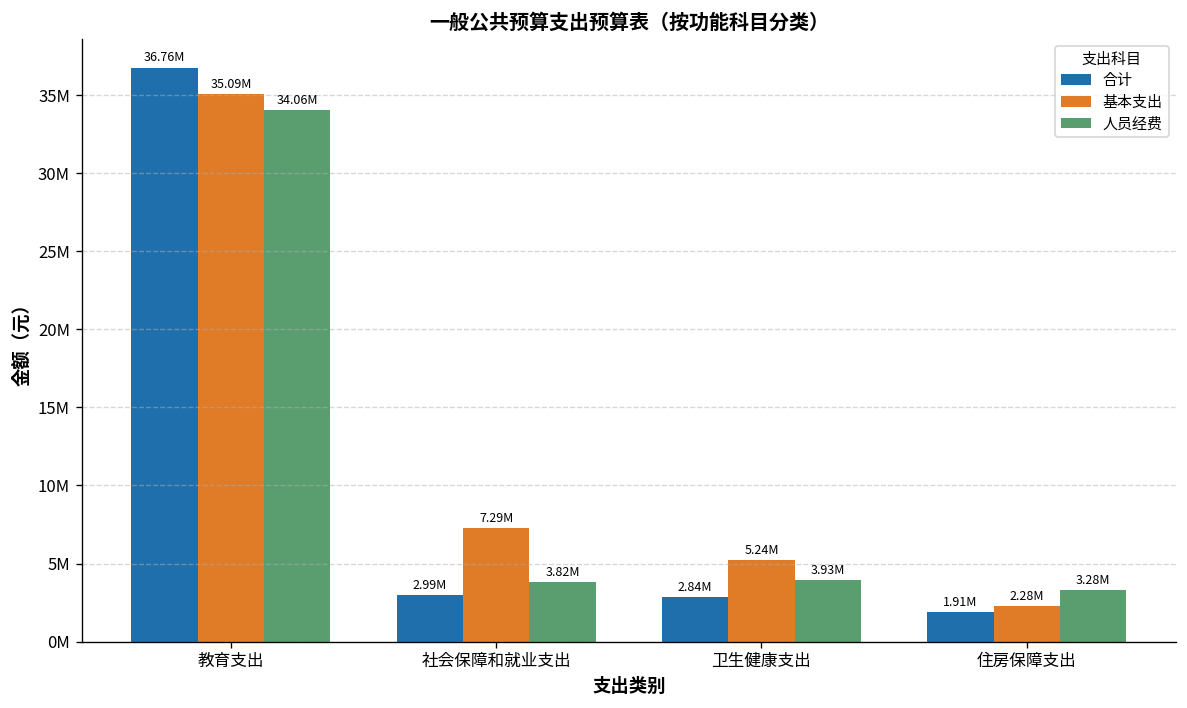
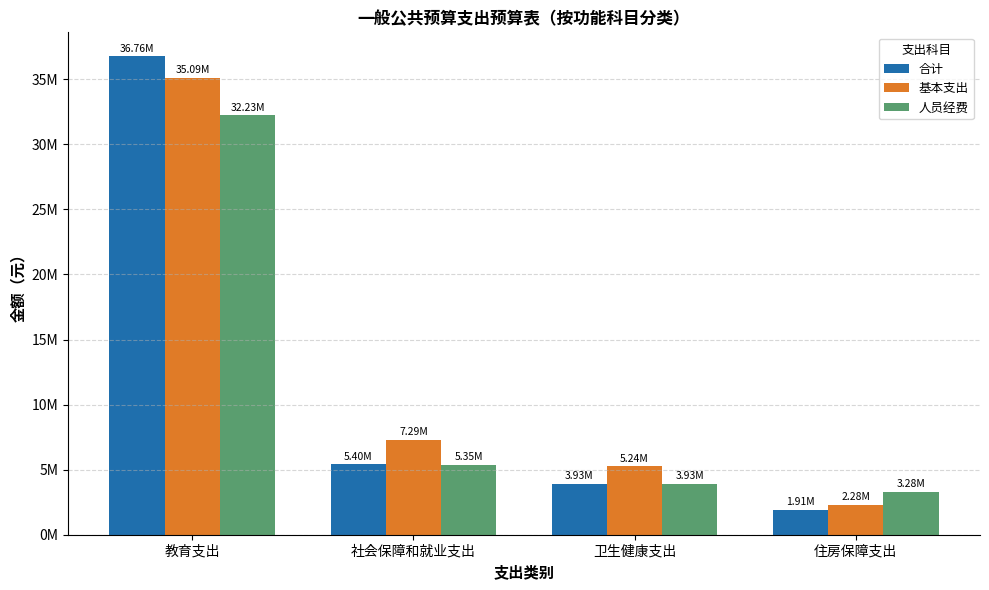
  {
    "合计": {
      "教育支出": "36.76M",
-     "社会保障和就业支出": "2.99M",
-     "卫生健康支出": "2.84M",
+     "社会保障和就业支出": "5.40M",
+     "卫生健康支出": "3.93M",
      "住房保障支出": "1.91M"
    },
    "基本支出": {
      "教育支出": "35.09M",
      "社会保障和就业支出": "7.29M",
      "卫生健康支出": "5.24M",
      "住房保障支出": "2.28M"
    },
    "人员经费": {
-     "教育支出": "34.06M",
-     "社会保障和就业支出": "3.82M",
+     "教育支出": "32.23M",
+     "社会保障和就业支出": "5.35M",
      "卫生健康支出": "3.93M",
      "住房保障支出": "3.28M"
    }
  }
